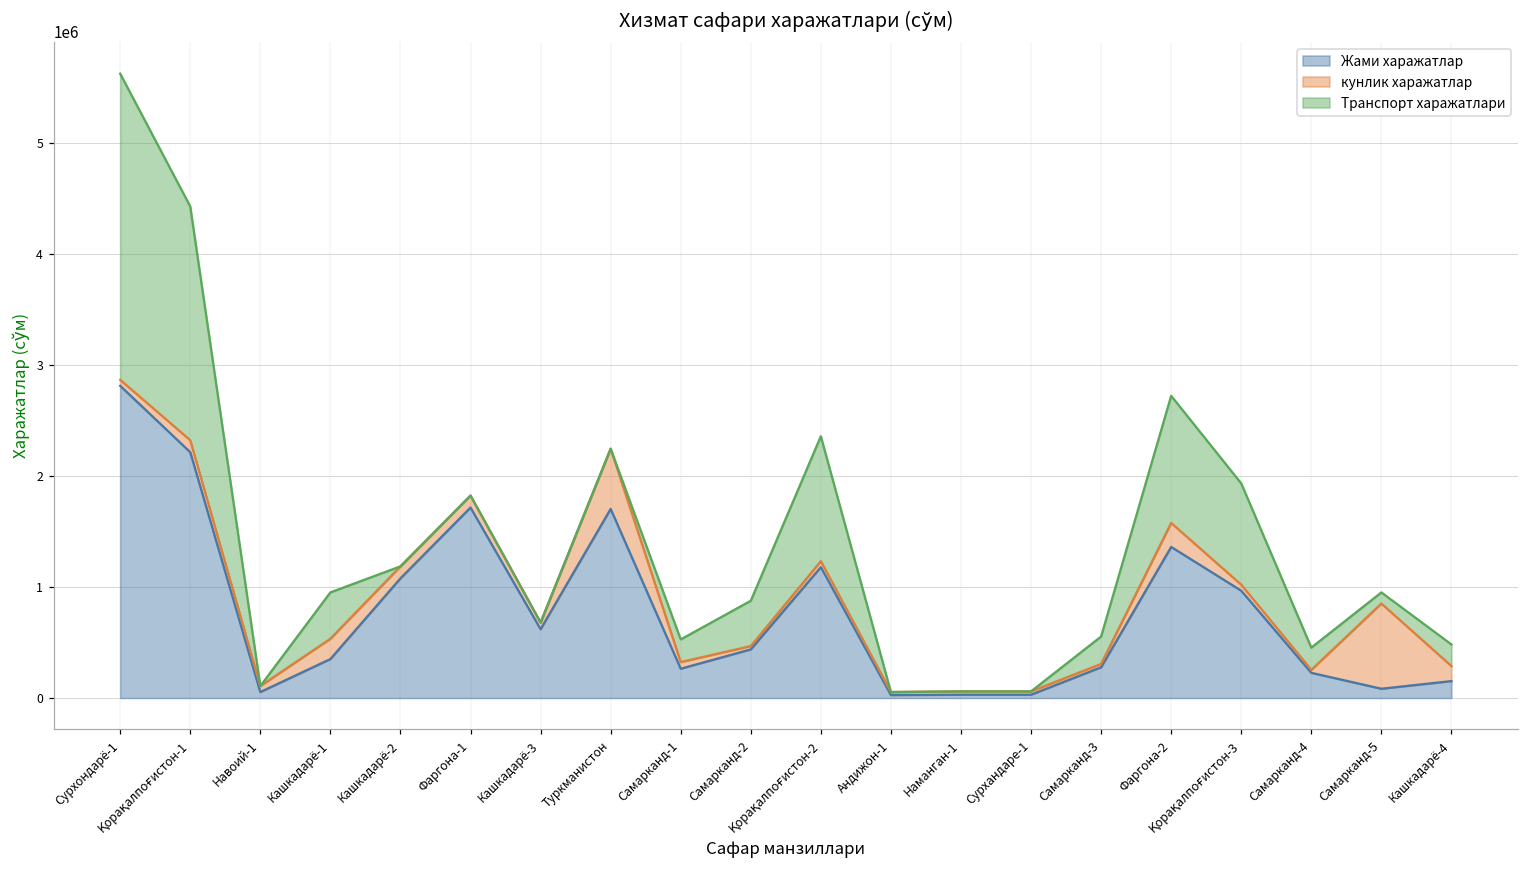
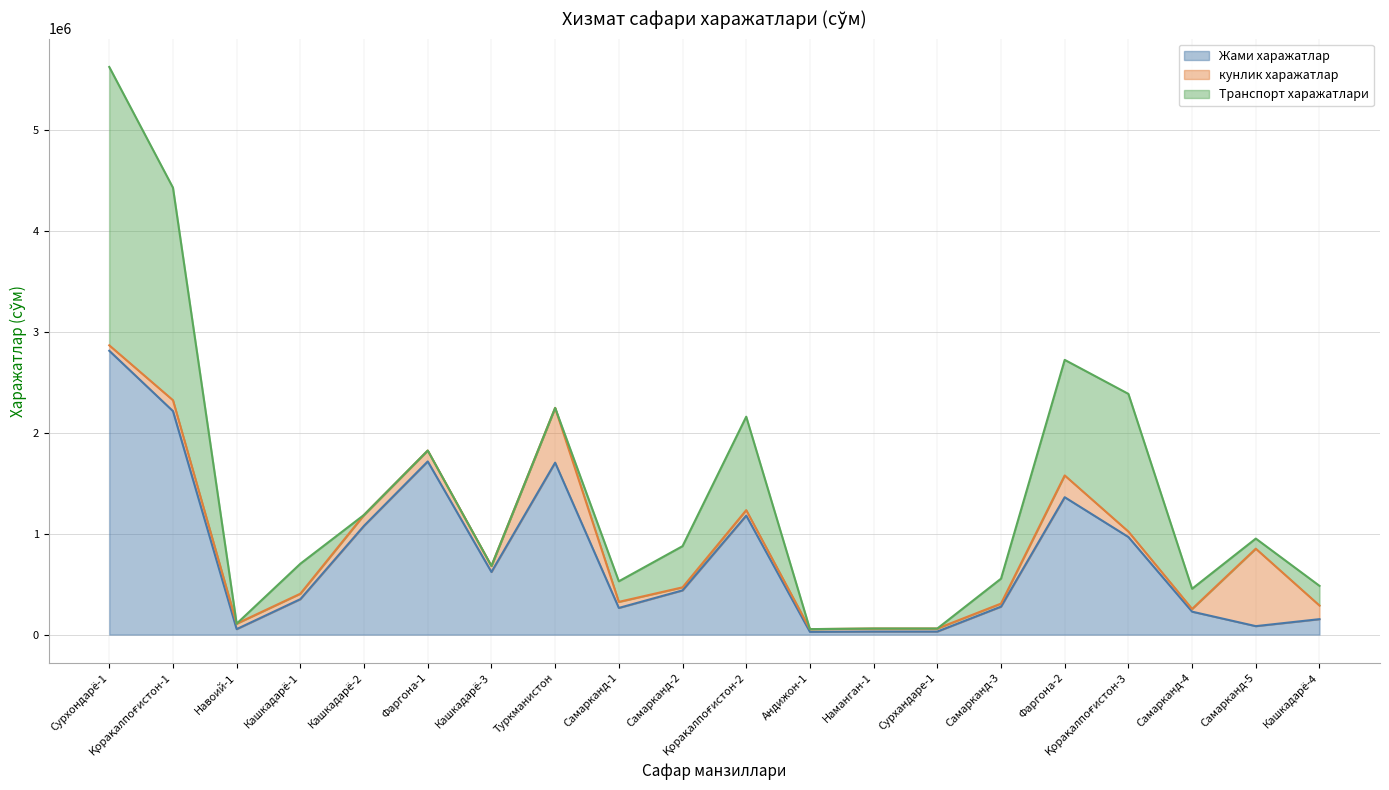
  {
    "Жами харажатлар": {
      "Сурхондарё-1": 2810000,
      "Қорақалпоғистон-1": 2210000,
      "Навоий-1": 50000,
      "Кашкадарё-1": 350000,
      "Кашкадарё-2": 1080000,
      "Фаргона-1": 1720000,
      "Кашкадарё-3": 620000,
      "Туркманистон": 1700000,
      "Самарканд-1": 260000,
      "Самарканд-2": 440000,
      "Қорақалпоғистон-2": 1180000,
      "Андижон-1": 30000,
      "Наманган-1": 30000,
      "Сурхандаре-1": 30000,
      "Самарканд-3": 280000,
      "Фаргона-2": 1360000,
      "Қорақалпоғистон-3": 970000,
      "Самарканд-4": 230000,
      "Самарканд-5": 80000,
      "Кашкадарё-4": 150000
    },
    "кунлик харажатлар": {
      "Сурхондарё-1": 50000,
      "Қорақалпоғистон-1": 110000,
-     "Кашкадарё-1": 180000,
+     "Кашкадарё-1": 50000,
      "Самарканд-1": 60000,
      "Самарканд-2": 30000,
      "Қорақалпоғистон-2": 50000,
      "Самарканд-3": 30000,
      "Фаргона-2": 220000,
      "Қорақалпоғистон-3": 50000,
      "Самарканд-4": 30000,
      "Самарканд-5": 770000,
      "Кашкадарё-4": 140000
    },
    "Транспорт харажатлари": {
      "Сурхондарё-1": 2760000,
      "Қорақалпоғистон-1": 2110000,
-     "Кашкадарё-1": 420000,
+     "Кашкадарё-1": 300000,
      "Самарканд-1": 200000,
      "Самарканд-2": 410000,
-     "Қорақалпоғистон-2": 1120000,
+     "Қорақалпоғистон-2": 930000,
      "Самарканд-3": 250000,
      "Фаргона-2": 1140000,
-     "Қорақалпоғистон-3": 910000,
+     "Қорақалпоғистон-3": 1360000,
      "Самарканд-4": 200000,
      "Самарканд-5": 100000,
      "Кашкадарё-4": 200000
    }
  }
